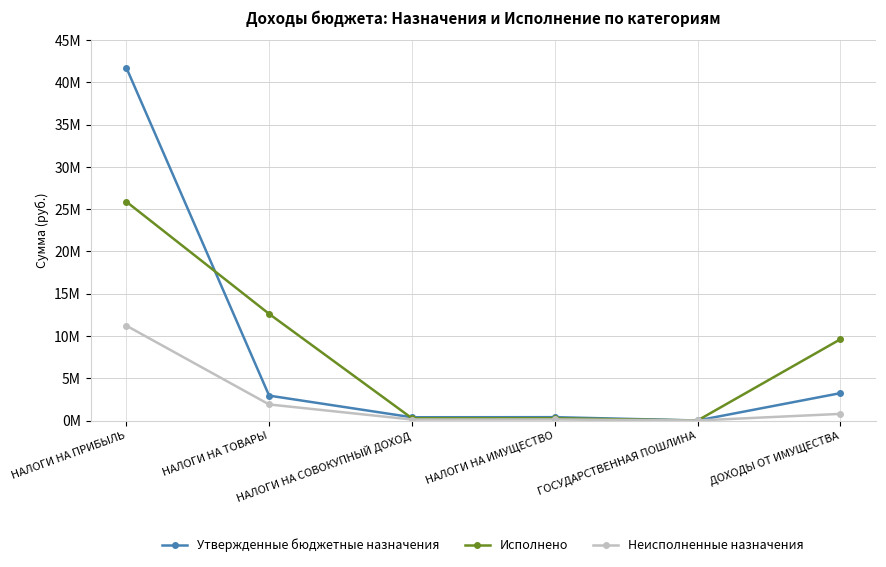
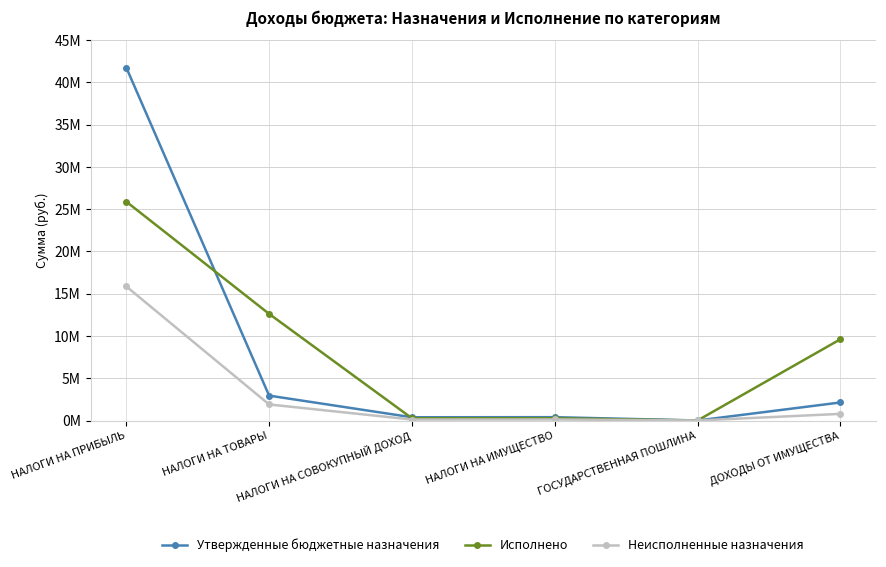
  {
    "Утвержденные бюджетные назначения": {
      "НАЛОГИ НА ПРИБЫЛЬ": 42000000,
      "НАЛОГИ НА ТОВАРЫ": 3000000,
-     "ДОХОДЫ ОТ ИМУЩЕСТВА": 3000000
+     "ДОХОДЫ ОТ ИМУЩЕСТВА": 2000000
    },
    "Исполнено": {
      "НАЛОГИ НА ПРИБЫЛЬ": 26000000,
      "НАЛОГИ НА ТОВАРЫ": 13000000,
      "ДОХОДЫ ОТ ИМУЩЕСТВА": 10000000
    },
    "Неисполненные назначения": {
-     "НАЛОГИ НА ПРИБЫЛЬ": 11000000,
+     "НАЛОГИ НА ПРИБЫЛЬ": 16000000,
      "НАЛОГИ НА ТОВАРЫ": 2000000,
      "ДОХОДЫ ОТ ИМУЩЕСТВА": 1000000
    }
  }
